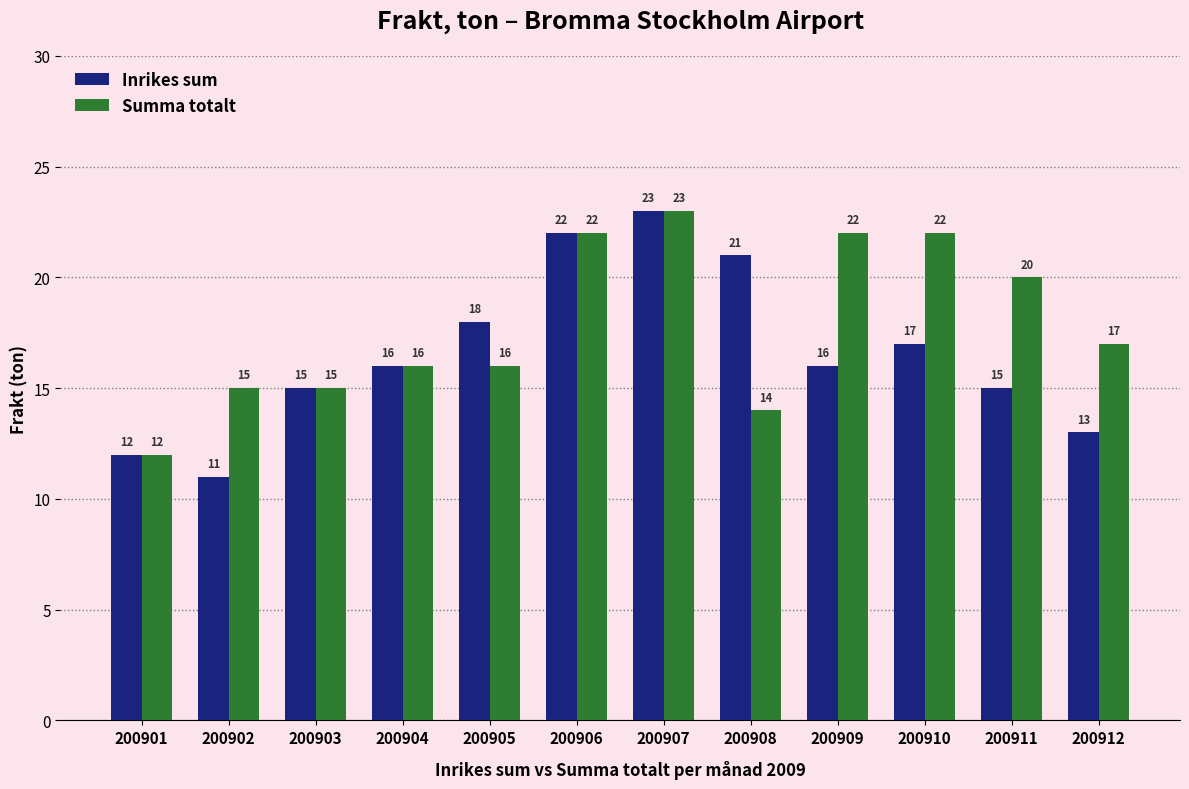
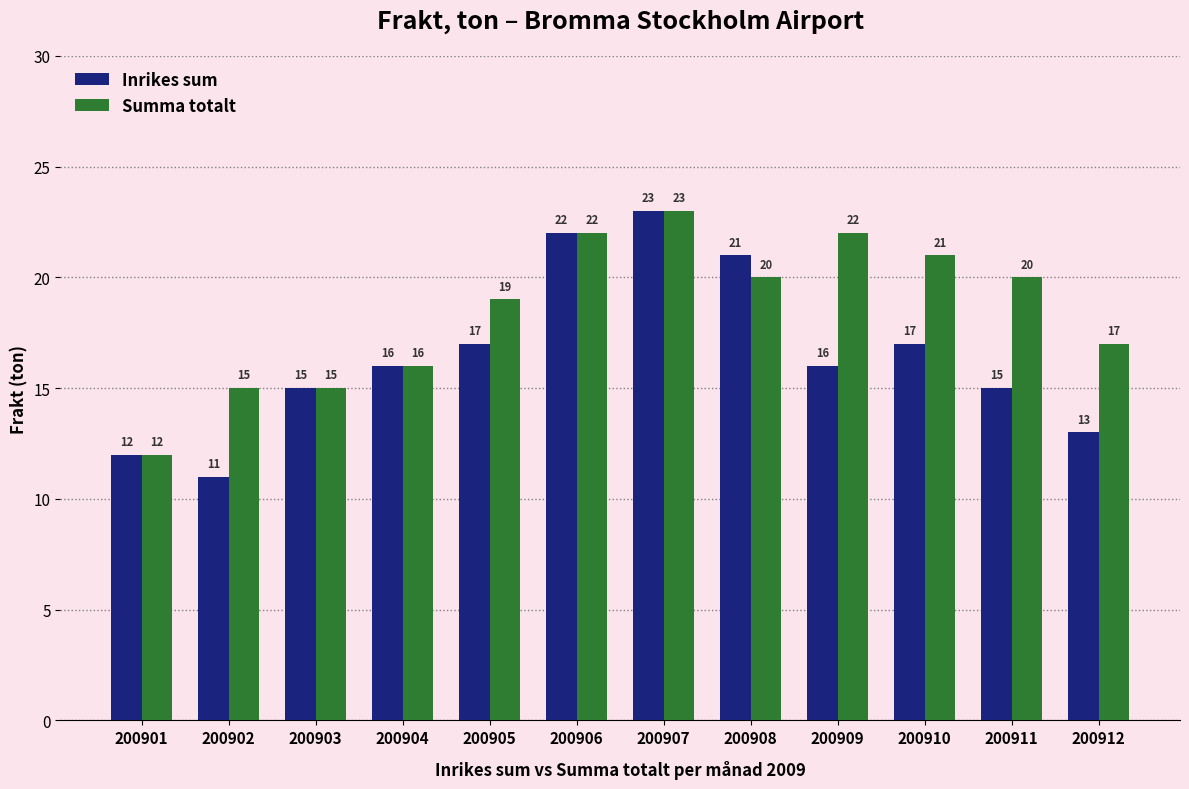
  {
    "Inrikes sum": {
      "200901": 12,
      "200902": 11,
      "200903": 15,
      "200904": 16,
-     "200905": 18,
+     "200905": 17,
      "200906": 22,
      "200907": 23,
      "200908": 21,
      "200909": 16,
      "200910": 17,
      "200911": 15,
      "200912": 13
    },
    "Summa totalt": {
      "200901": 12,
      "200902": 15,
      "200903": 15,
      "200904": 16,
-     "200905": 16,
+     "200905": 19,
      "200906": 22,
      "200907": 23,
-     "200908": 14,
+     "200908": 20,
      "200909": 22,
-     "200910": 22,
+     "200910": 21,
      "200911": 20,
      "200912": 17
    }
  }
